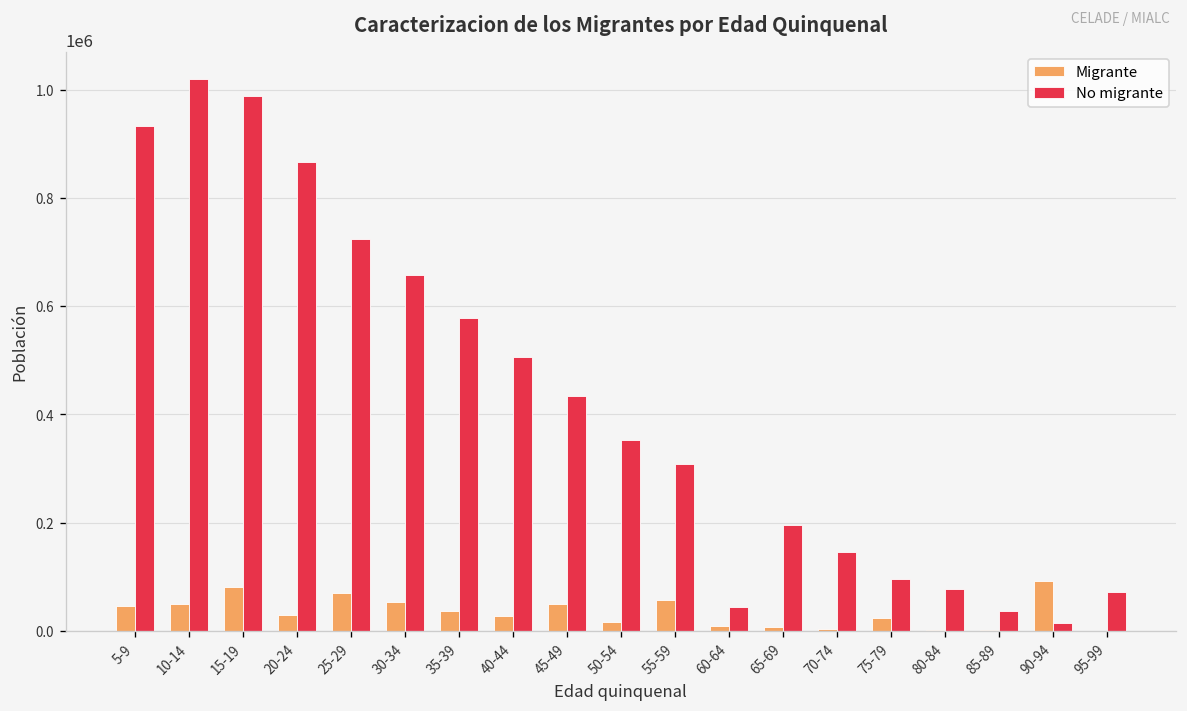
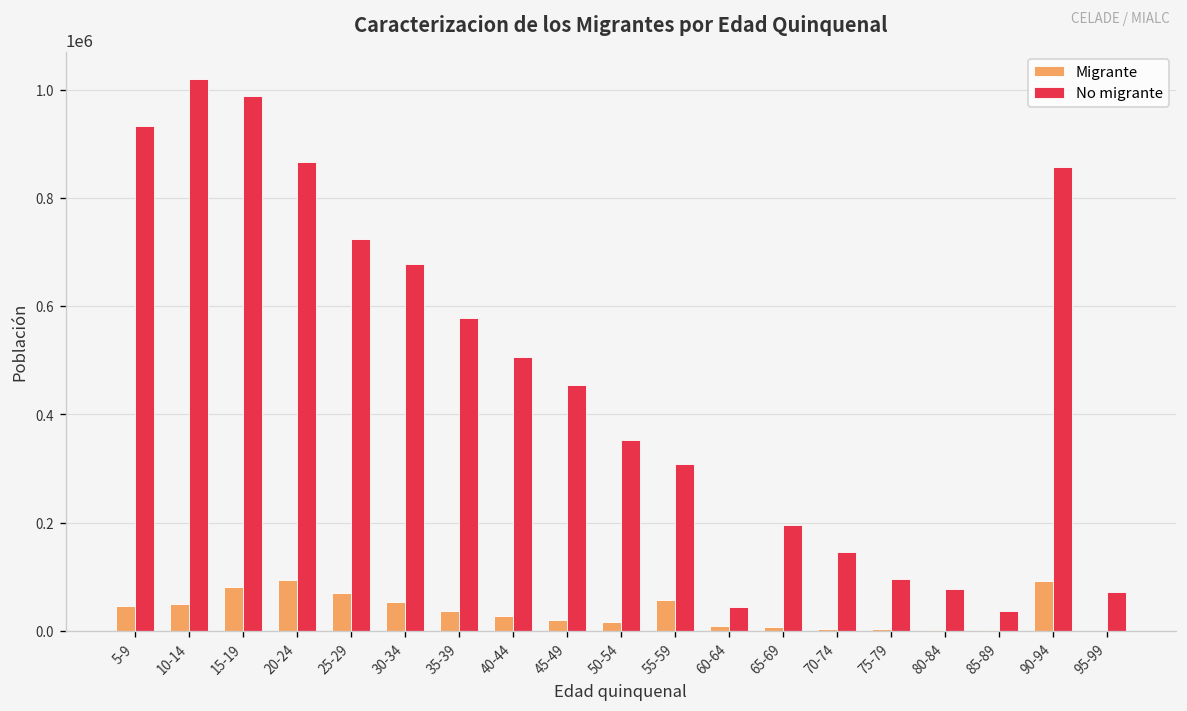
  {
    "Migrante": {
      "5-9": 50000,
      "10-14": 50000,
      "15-19": 80000,
-     "20-24": 30000,
+     "20-24": 90000,
      "25-29": 70000,
      "30-34": 50000,
      "35-39": 40000,
      "40-44": 30000,
-     "45-49": 50000,
+     "45-49": 20000,
      "50-54": 20000,
      "55-59": 60000,
      "60-64": 10000,
      "65-69": 10000,
-     "75-79": 20000,
+     "75-79": 0,
      "90-94": 90000
    },
    "No migrante": {
      "5-9": 930000,
      "10-14": 1020000,
      "15-19": 990000,
      "20-24": 870000,
      "25-29": 720000,
-     "30-34": 660000,
+     "30-34": 680000,
      "35-39": 580000,
      "40-44": 510000,
-     "45-49": 430000,
+     "45-49": 450000,
      "50-54": 350000,
      "55-59": 310000,
      "60-64": 40000,
      "65-69": 200000,
      "70-74": 150000,
      "75-79": 100000,
      "80-84": 80000,
      "85-89": 40000,
-     "90-94": 10000,
+     "90-94": 860000,
      "95-99": 70000
    }
  }
